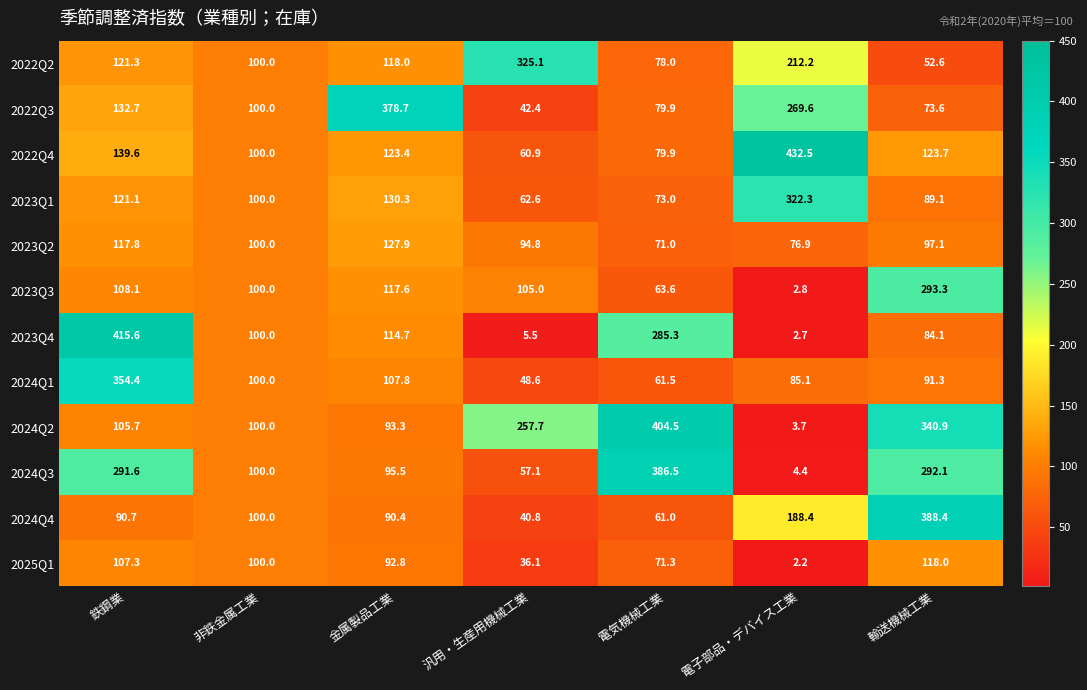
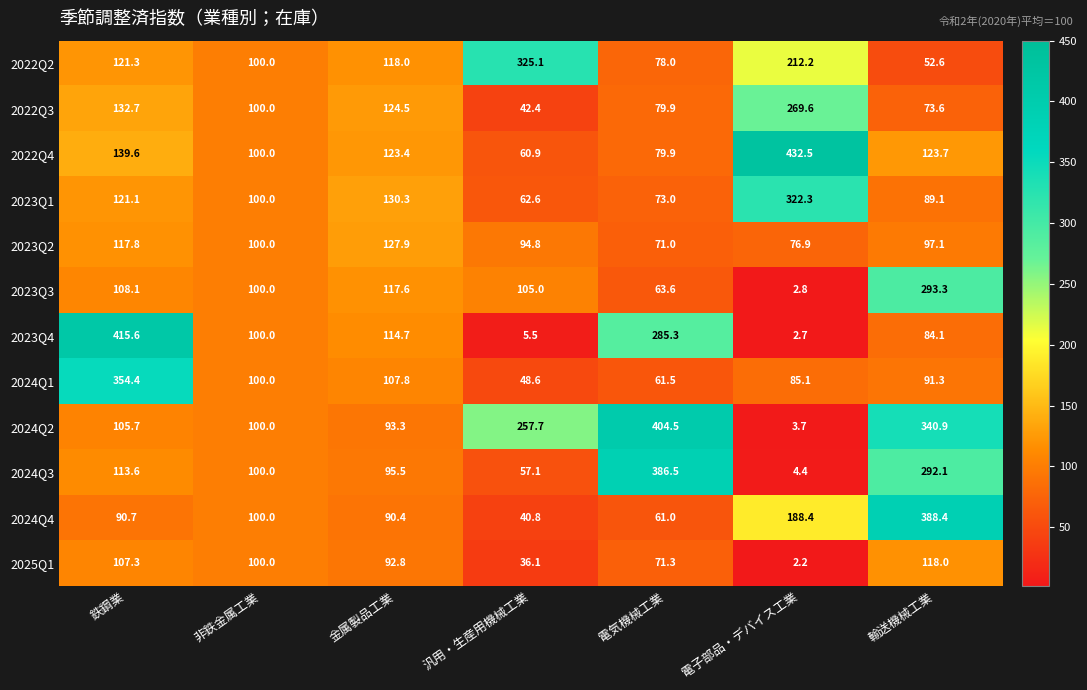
  {
    "2022Q2": {
      "鉄鋼業": 121.3,
      "非鉄金属工業": 100.0,
      "金属製品工業": 118.0,
      "汎用・生産用機械工業": 325.1,
      "電気機械工業": 78.0,
      "電子部品・デバイス工業": 212.2,
      "輸送機械工業": 52.6
    },
    "2022Q3": {
      "鉄鋼業": 132.7,
      "非鉄金属工業": 100.0,
-     "金属製品工業": 378.7,
+     "金属製品工業": 124.5,
      "汎用・生産用機械工業": 42.4,
      "電気機械工業": 79.9,
      "電子部品・デバイス工業": 269.6,
      "輸送機械工業": 73.6
    },
    "2022Q4": {
      "鉄鋼業": 139.6,
      "非鉄金属工業": 100.0,
      "金属製品工業": 123.4,
      "汎用・生産用機械工業": 60.9,
      "電気機械工業": 79.9,
      "電子部品・デバイス工業": 432.5,
      "輸送機械工業": 123.7
    },
    "2023Q1": {
      "鉄鋼業": 121.1,
      "非鉄金属工業": 100.0,
      "金属製品工業": 130.3,
      "汎用・生産用機械工業": 62.6,
      "電気機械工業": 73.0,
      "電子部品・デバイス工業": 322.3,
      "輸送機械工業": 89.1
    },
    "2023Q2": {
      "鉄鋼業": 117.8,
      "非鉄金属工業": 100.0,
      "金属製品工業": 127.9,
      "汎用・生産用機械工業": 94.8,
      "電気機械工業": 71.0,
      "電子部品・デバイス工業": 76.9,
      "輸送機械工業": 97.1
    },
    "2023Q3": {
      "鉄鋼業": 108.1,
      "非鉄金属工業": 100.0,
      "金属製品工業": 117.6,
      "汎用・生産用機械工業": 105.0,
      "電気機械工業": 63.6,
      "電子部品・デバイス工業": 2.8,
      "輸送機械工業": 293.3
    },
    "2023Q4": {
      "鉄鋼業": 415.6,
      "非鉄金属工業": 100.0,
      "金属製品工業": 114.7,
      "汎用・生産用機械工業": 5.5,
      "電気機械工業": 285.3,
      "電子部品・デバイス工業": 2.7,
      "輸送機械工業": 84.1
    },
    "2024Q1": {
      "鉄鋼業": 354.4,
      "非鉄金属工業": 100.0,
      "金属製品工業": 107.8,
      "汎用・生産用機械工業": 48.6,
      "電気機械工業": 61.5,
      "電子部品・デバイス工業": 85.1,
      "輸送機械工業": 91.3
    },
    "2024Q2": {
      "鉄鋼業": 105.7,
      "非鉄金属工業": 100.0,
      "金属製品工業": 93.3,
      "汎用・生産用機械工業": 257.7,
      "電気機械工業": 404.5,
      "電子部品・デバイス工業": 3.7,
      "輸送機械工業": 340.9
    },
    "2024Q3": {
-     "鉄鋼業": 291.6,
+     "鉄鋼業": 113.6,
      "非鉄金属工業": 100.0,
      "金属製品工業": 95.5,
      "汎用・生産用機械工業": 57.1,
      "電気機械工業": 386.5,
      "電子部品・デバイス工業": 4.4,
      "輸送機械工業": 292.1
    },
    "2024Q4": {
      "鉄鋼業": 90.7,
      "非鉄金属工業": 100.0,
      "金属製品工業": 90.4,
      "汎用・生産用機械工業": 40.8,
      "電気機械工業": 61.0,
      "電子部品・デバイス工業": 188.4,
      "輸送機械工業": 388.4
    },
    "2025Q1": {
      "鉄鋼業": 107.3,
      "非鉄金属工業": 100.0,
      "金属製品工業": 92.8,
      "汎用・生産用機械工業": 36.1,
      "電気機械工業": 71.3,
      "電子部品・デバイス工業": 2.2,
      "輸送機械工業": 118.0
    }
  }
